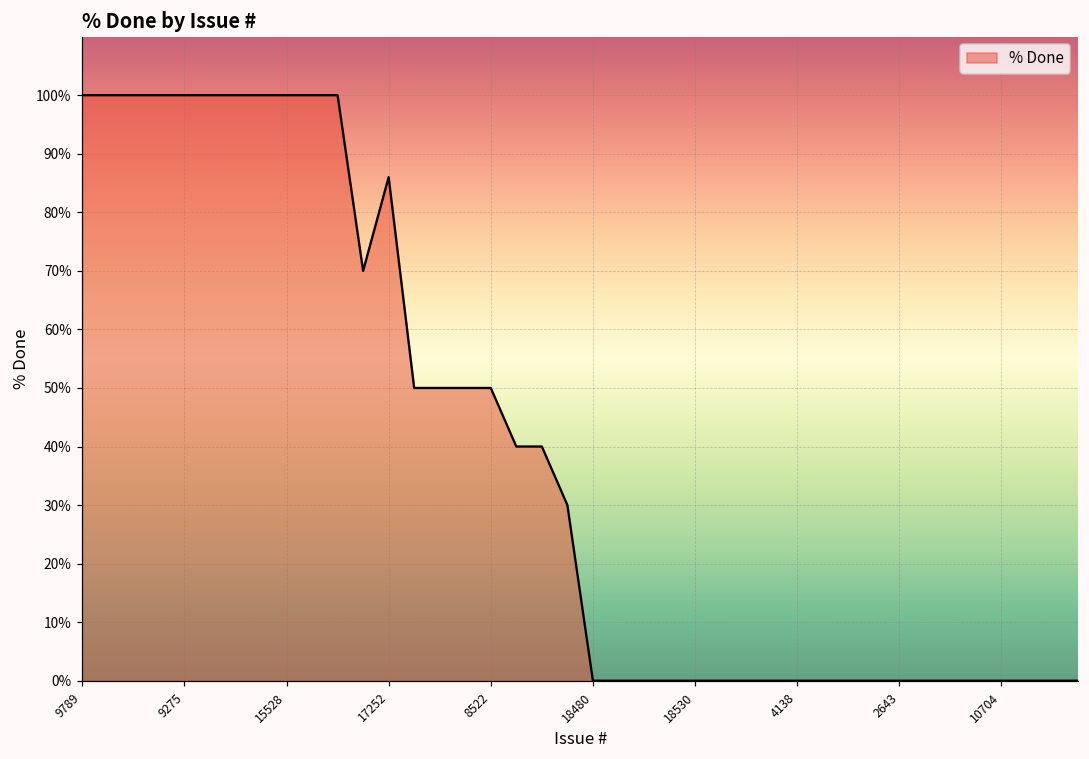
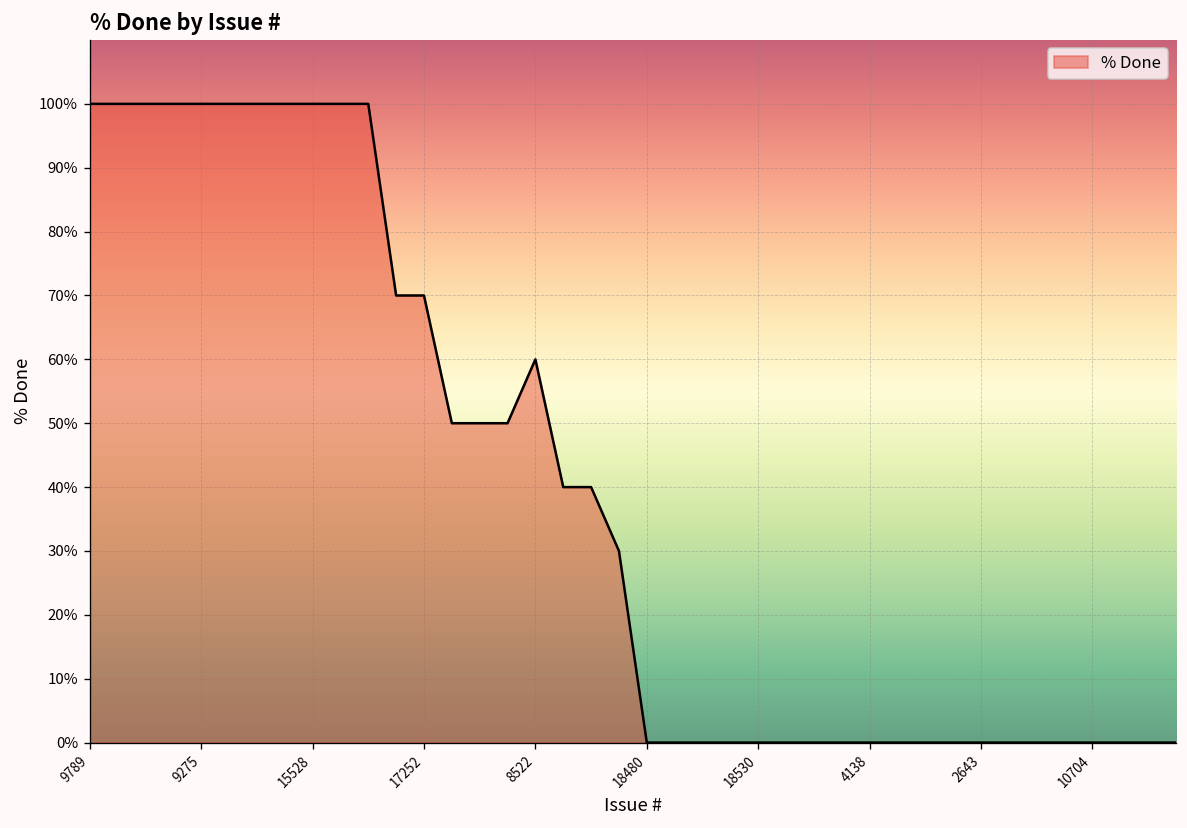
  {
    "9789": "100%",
    "9275": "100%",
    "15528": "100%",
-   "17252": "86%",
-   "8522": "50%",
+   "17252": "70%",
+   "8522": "60%",
    "18480": "0%",
    "18530": "0%",
    "4138": "0%",
    "2643": "0%",
    "10704": "0%"
  }
